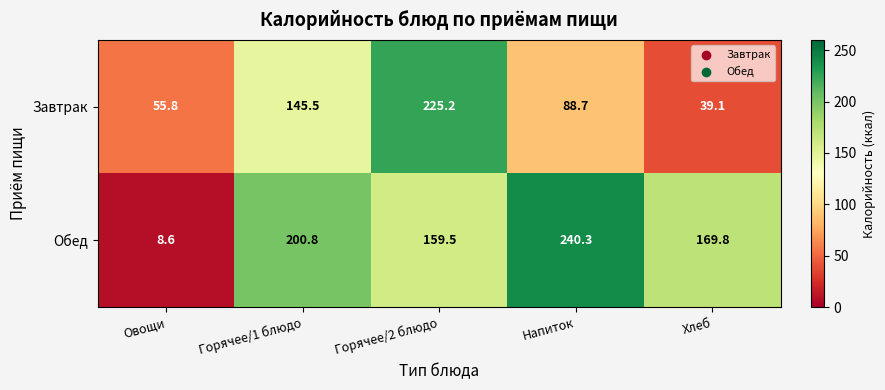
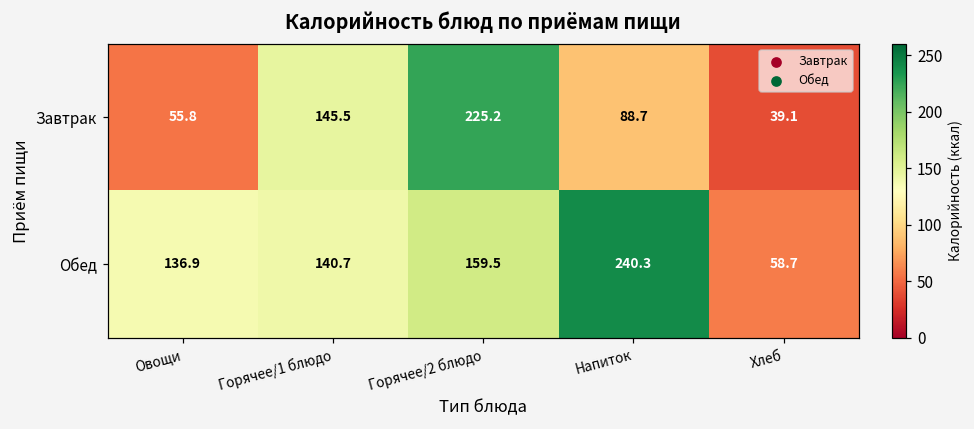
  {
    "Завтрак": {
      "Овощи": 55.8,
      "Горячее/1 блюдо": 145.5,
      "Горячее/2 блюдо": 225.2,
      "Напиток": 88.7,
      "Хлеб": 39.1
    },
    "Обед": {
-     "Овощи": 8.6,
-     "Горячее/1 блюдо": 200.8,
+     "Овощи": 136.9,
+     "Горячее/1 блюдо": 140.7,
      "Горячее/2 блюдо": 159.5,
      "Напиток": 240.3,
-     "Хлеб": 169.8
+     "Хлеб": 58.7
    }
  }
